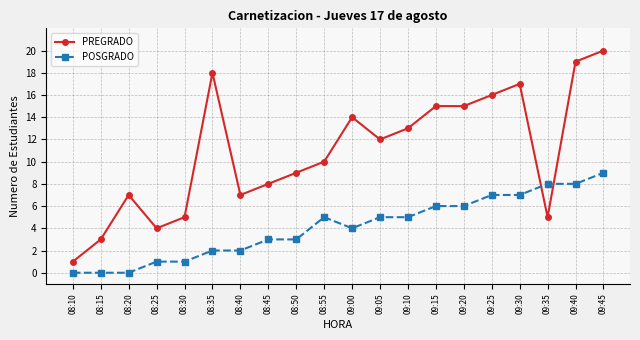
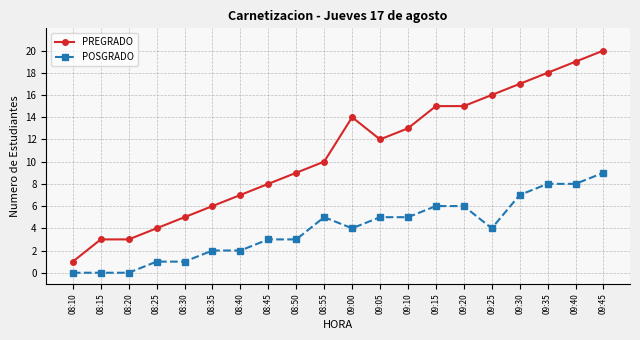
  {
    "PREGRADO": {
      "08:10": 1,
      "08:15": 3,
-     "08:20": 7,
+     "08:20": 3,
      "08:25": 4,
      "08:30": 5,
-     "08:35": 18,
+     "08:35": 6,
      "08:40": 7,
      "08:45": 8,
      "08:50": 9,
      "08:55": 10,
      "09:00": 14,
      "09:05": 12,
      "09:10": 13,
      "09:15": 15,
      "09:20": 15,
      "09:25": 16,
      "09:30": 17,
-     "09:35": 5,
+     "09:35": 18,
      "09:40": 19,
      "09:45": 20
    },
    "POSGRADO": {
      "08:10": 0,
      "08:15": 0,
      "08:20": 0,
      "08:25": 1,
      "08:30": 1,
      "08:35": 2,
      "08:40": 2,
      "08:45": 3,
      "08:50": 3,
      "08:55": 5,
      "09:00": 4,
      "09:05": 5,
      "09:10": 5,
      "09:15": 6,
      "09:20": 6,
-     "09:25": 7,
+     "09:25": 4,
      "09:30": 7,
      "09:35": 8,
      "09:40": 8,
      "09:45": 9
    }
  }
